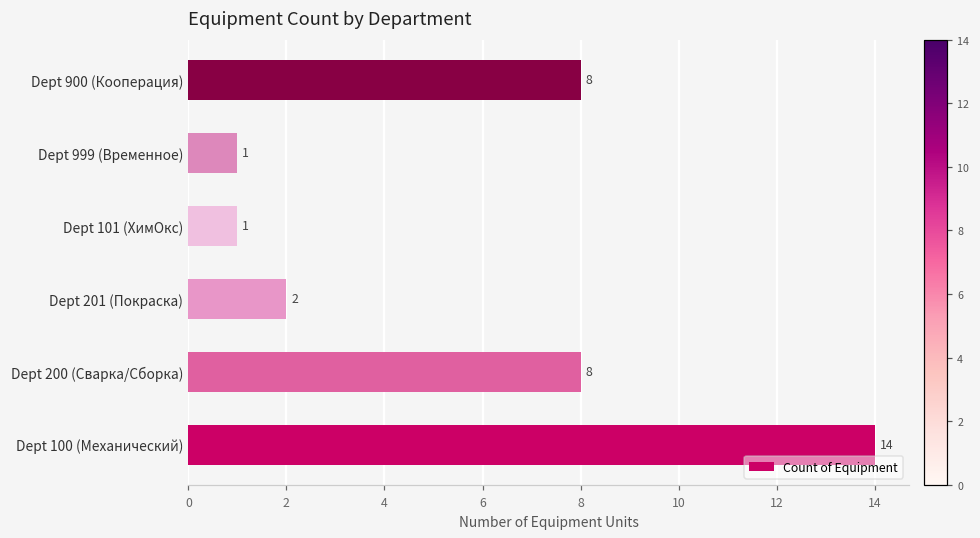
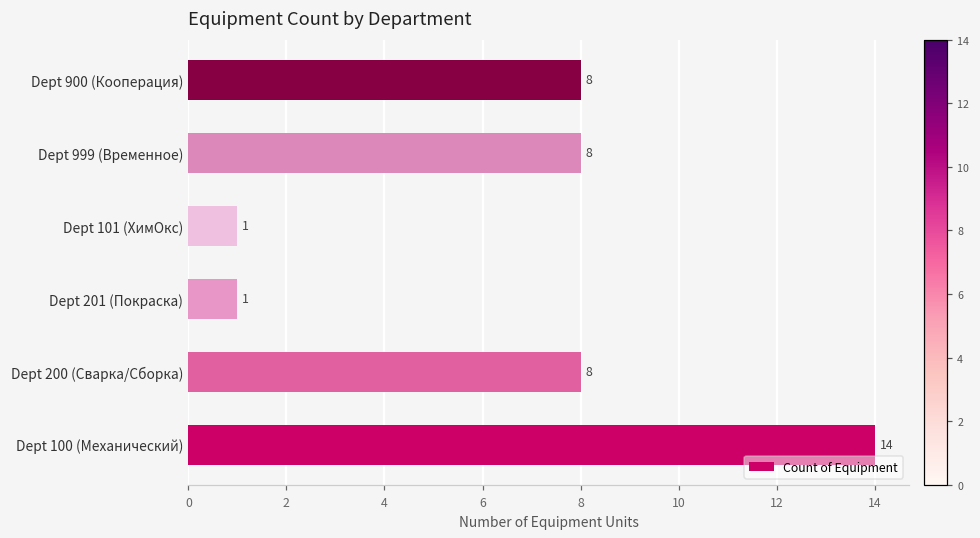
  {
    "Dept 900 (Кооперация)": 8,
-   "Dept 999 (Временное)": 1,
+   "Dept 999 (Временное)": 8,
    "Dept 101 (ХимОкс)": 1,
-   "Dept 201 (Покраска)": 2,
+   "Dept 201 (Покраска)": 1,
    "Dept 200 (Сварка/Сборка)": 8,
    "Dept 100 (Механический)": 14
  }
